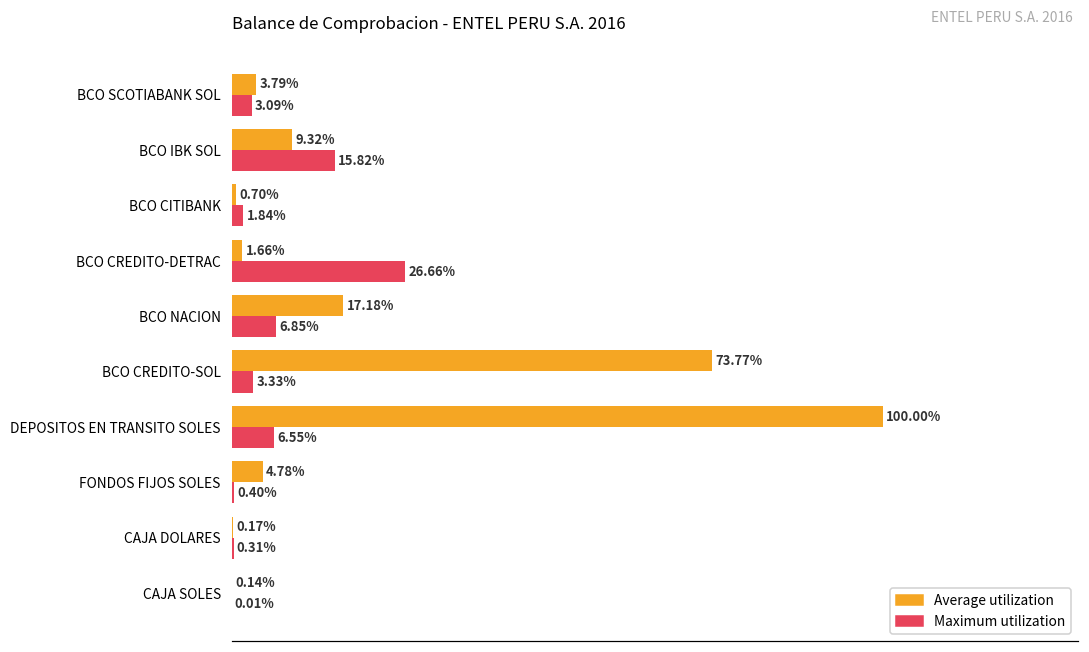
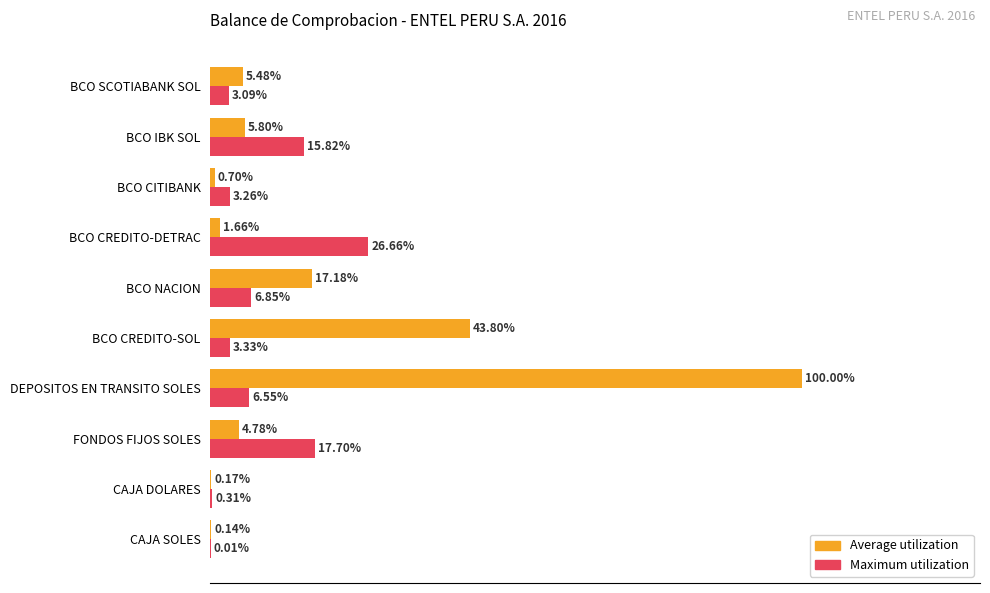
  {
    "Average utilization": {
-     "BCO SCOTIABANK SOL": "3.79%",
-     "BCO IBK SOL": "9.32%",
+     "BCO SCOTIABANK SOL": "5.48%",
+     "BCO IBK SOL": "5.80%",
      "BCO CITIBANK": "0.70%",
      "BCO CREDITO-DETRAC": "1.66%",
      "BCO NACION": "17.18%",
-     "BCO CREDITO-SOL": "73.77%",
+     "BCO CREDITO-SOL": "43.80%",
      "DEPOSITOS EN TRANSITO SOLES": "100.00%",
      "FONDOS FIJOS SOLES": "4.78%",
      "CAJA DOLARES": "0.17%",
      "CAJA SOLES": "0.14%"
    },
    "Maximum utilization": {
      "BCO SCOTIABANK SOL": "3.09%",
      "BCO IBK SOL": "15.82%",
-     "BCO CITIBANK": "1.84%",
+     "BCO CITIBANK": "3.26%",
      "BCO CREDITO-DETRAC": "26.66%",
      "BCO NACION": "6.85%",
      "BCO CREDITO-SOL": "3.33%",
      "DEPOSITOS EN TRANSITO SOLES": "6.55%",
-     "FONDOS FIJOS SOLES": "0.40%",
+     "FONDOS FIJOS SOLES": "17.70%",
      "CAJA DOLARES": "0.31%",
      "CAJA SOLES": "0.01%"
    }
  }
